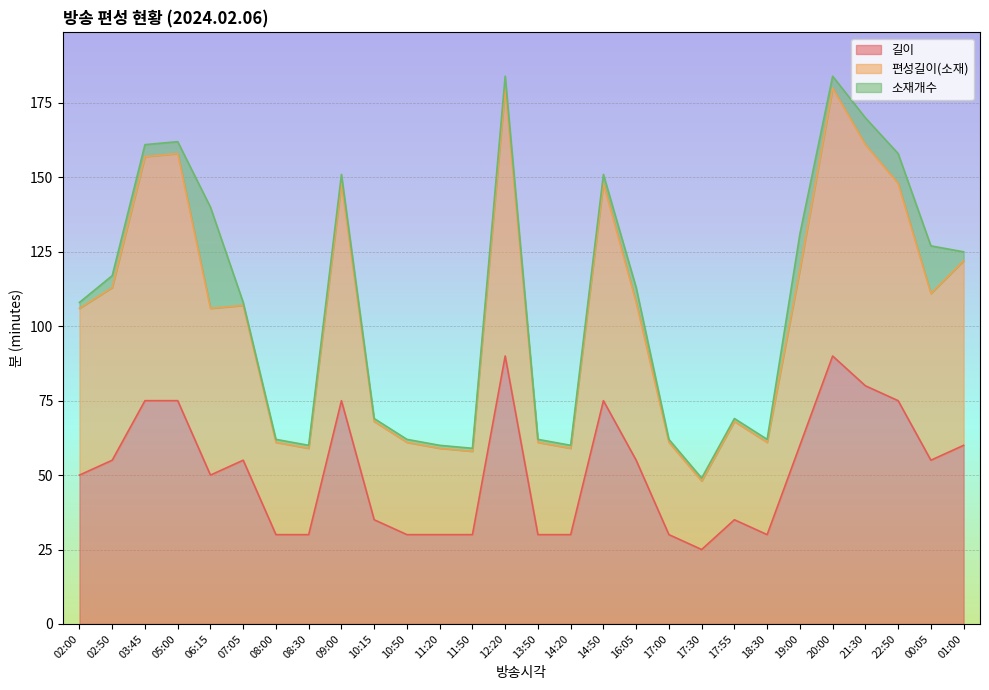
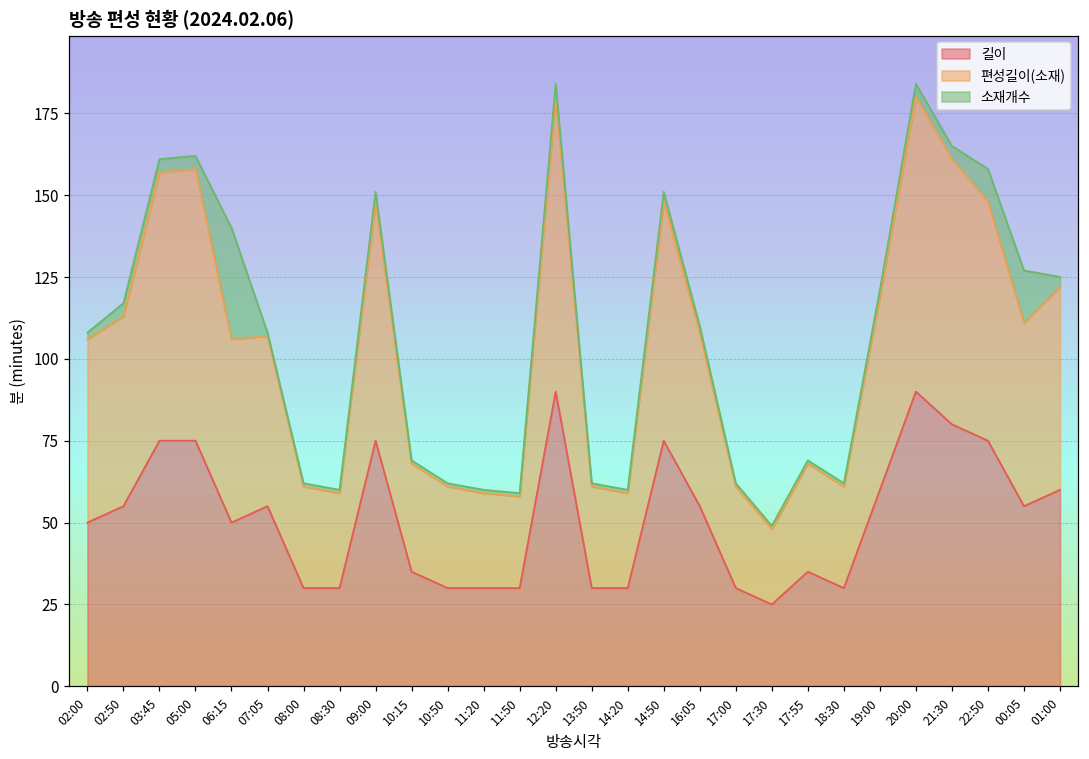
  {
    "소재개수": {
      "02:00": 2,
      "02:50": 4,
      "03:45": 4,
      "05:00": 4,
      "06:15": 34,
      "07:05": 1,
      "08:00": 1,
      "08:30": 1,
      "09:00": 3,
      "10:15": 1,
      "10:50": 1,
      "11:20": 1,
      "11:50": 1,
      "12:20": 4,
      "13:50": 1,
      "14:20": 1,
      "14:50": 3,
-     "16:05": 5,
+     "16:05": 2,
      "17:00": 1,
      "17:30": 1,
      "17:55": 1,
      "18:30": 1,
-     "19:00": 12,
+     "19:00": 2,
      "20:00": 4,
-     "21:30": 9,
+     "21:30": 4,
      "22:50": 10,
      "00:05": 16,
      "01:00": 3
    }
  }
